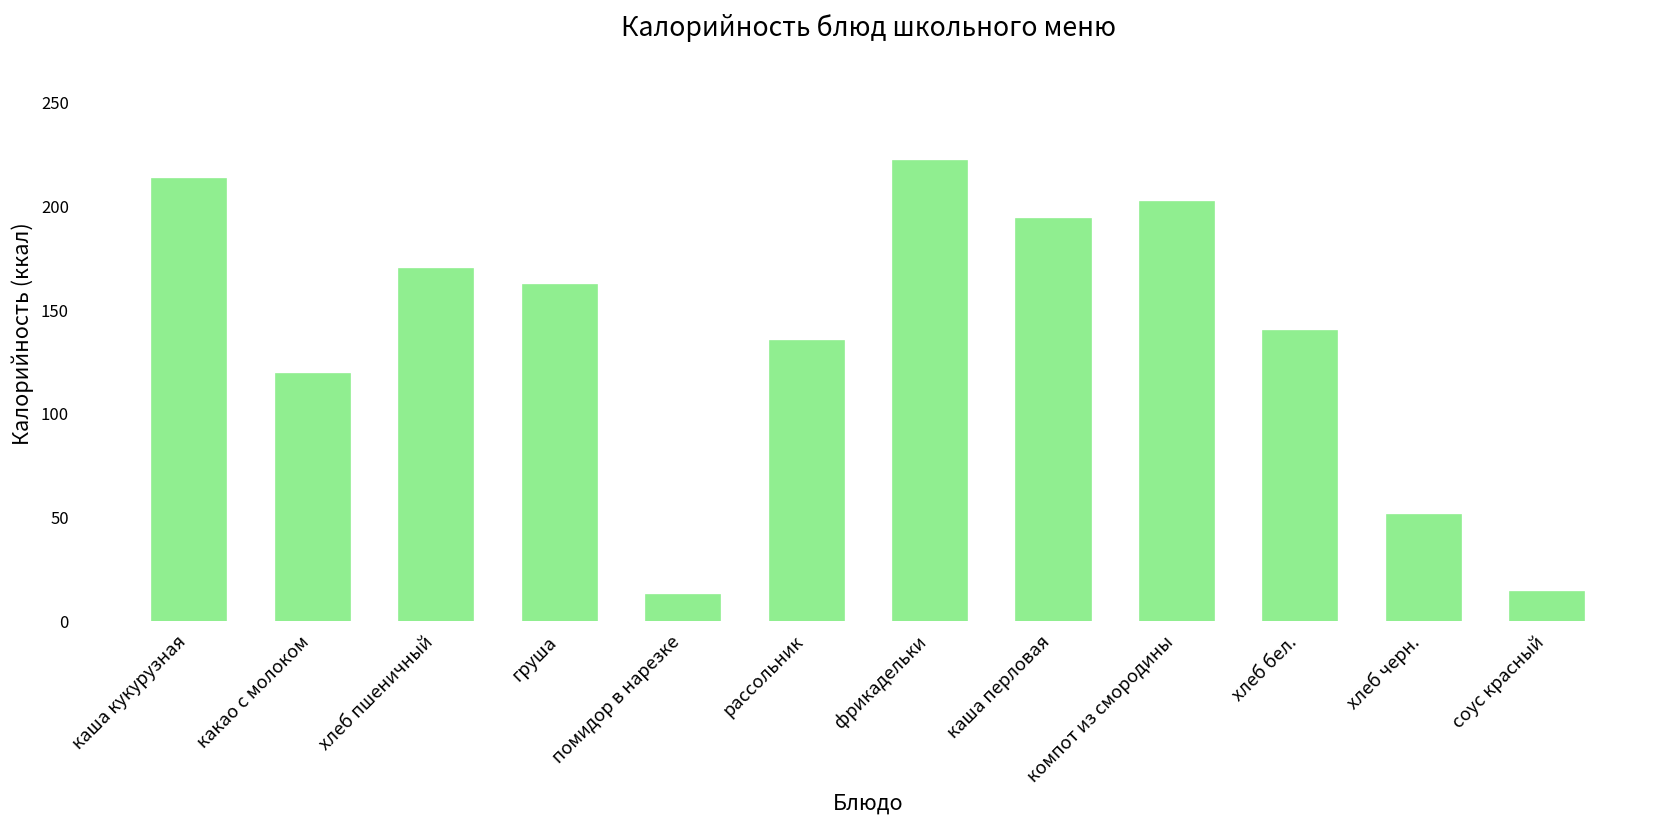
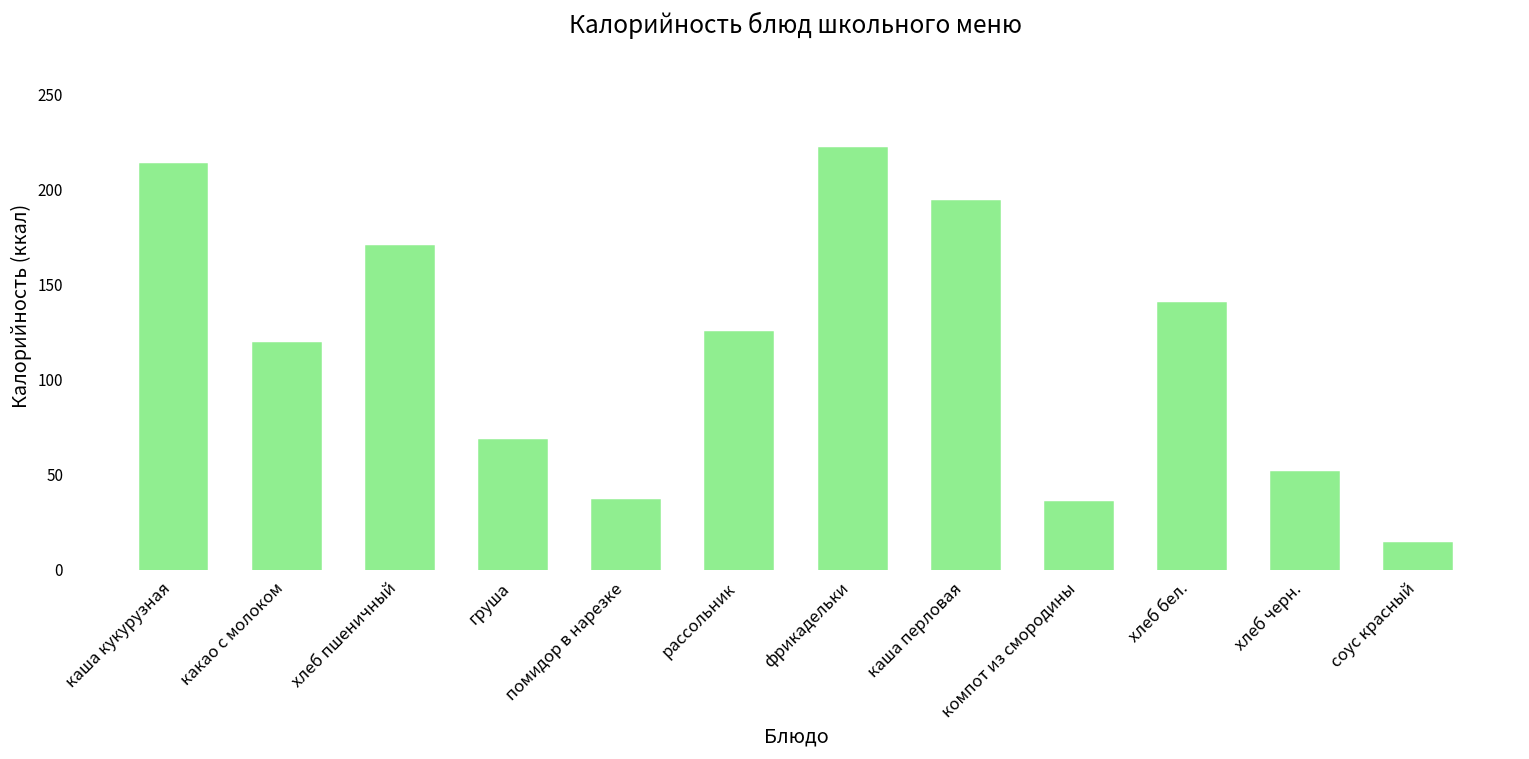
  {
    "каша кукурузная": 213,
    "какао с молоком": 119,
    "хлеб пшеничный": 170,
-   "груша": 162,
-   "помидор в нарезке": 13,
-   "рассольник": 135,
+   "груша": 68,
+   "помидор в нарезке": 36,
+   "рассольник": 125,
    "фрикадельки": 222,
    "каша перловая": 194,
-   "компот из смородины": 202,
+   "компот из смородины": 36,
    "хлеб бел.": 140,
    "хлеб черн.": 51,
    "соус красный": 14
  }
